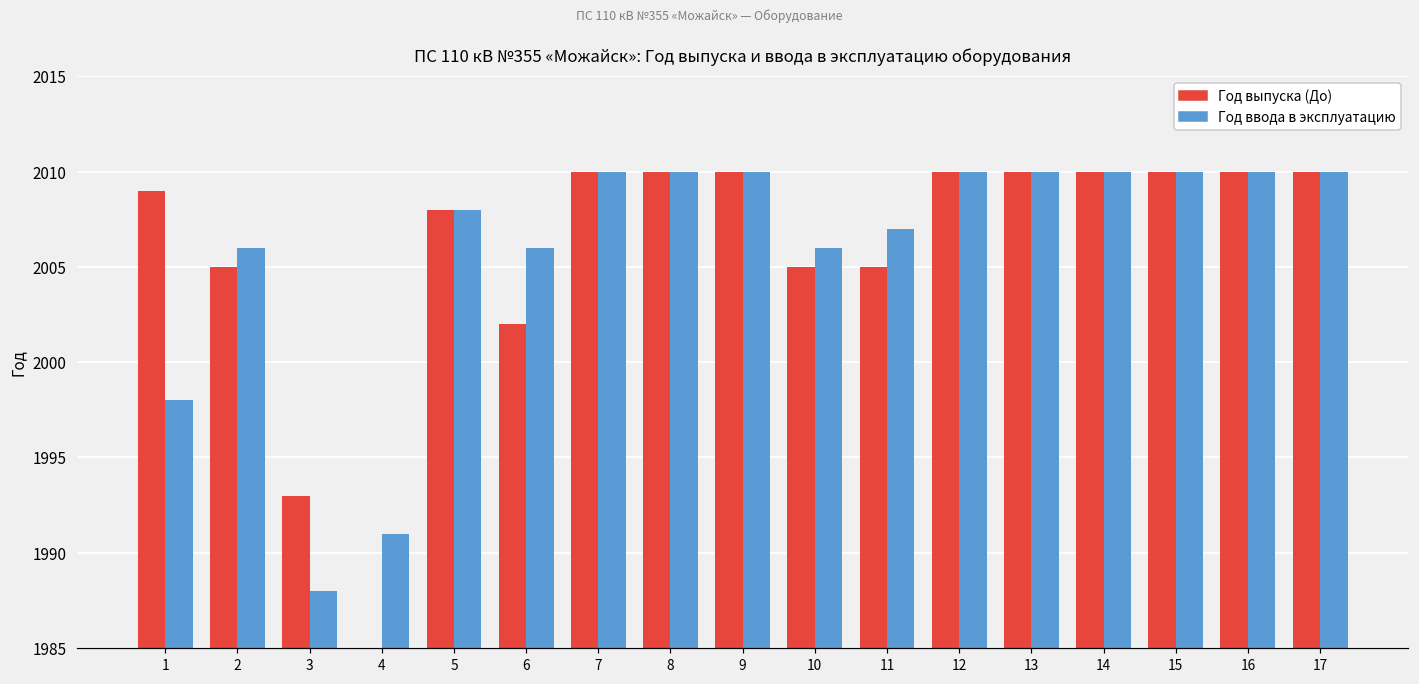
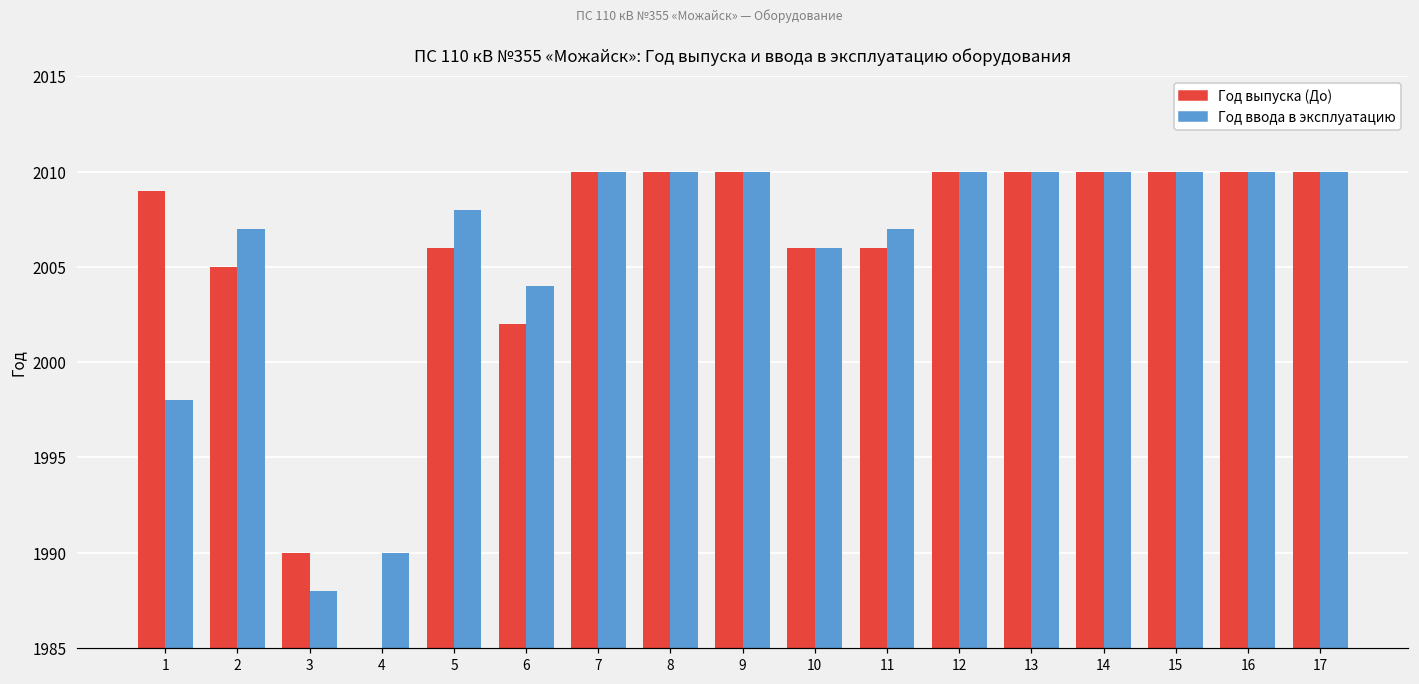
  {
    "Год выпуска (До)": {
      "1": 2009,
      "2": 2005,
-     "3": 1993,
+     "3": 1990,
      "4": 1985,
-     "5": 2008,
+     "5": 2006,
      "6": 2002,
      "7": 2010,
      "8": 2010,
      "9": 2010,
-     "10": 2005,
-     "11": 2005,
+     "10": 2006,
+     "11": 2006,
      "12": 2010,
      "13": 2010,
      "14": 2010,
      "15": 2010,
      "16": 2010,
      "17": 2010
    },
    "Год ввода в эксплуатацию": {
      "1": 1998,
-     "2": 2006,
+     "2": 2007,
      "3": 1988,
-     "4": 1991,
+     "4": 1990,
      "5": 2008,
-     "6": 2006,
+     "6": 2004,
      "7": 2010,
      "8": 2010,
      "9": 2010,
      "10": 2006,
      "11": 2007,
      "12": 2010,
      "13": 2010,
      "14": 2010,
      "15": 2010,
      "16": 2010,
      "17": 2010
    }
  }
